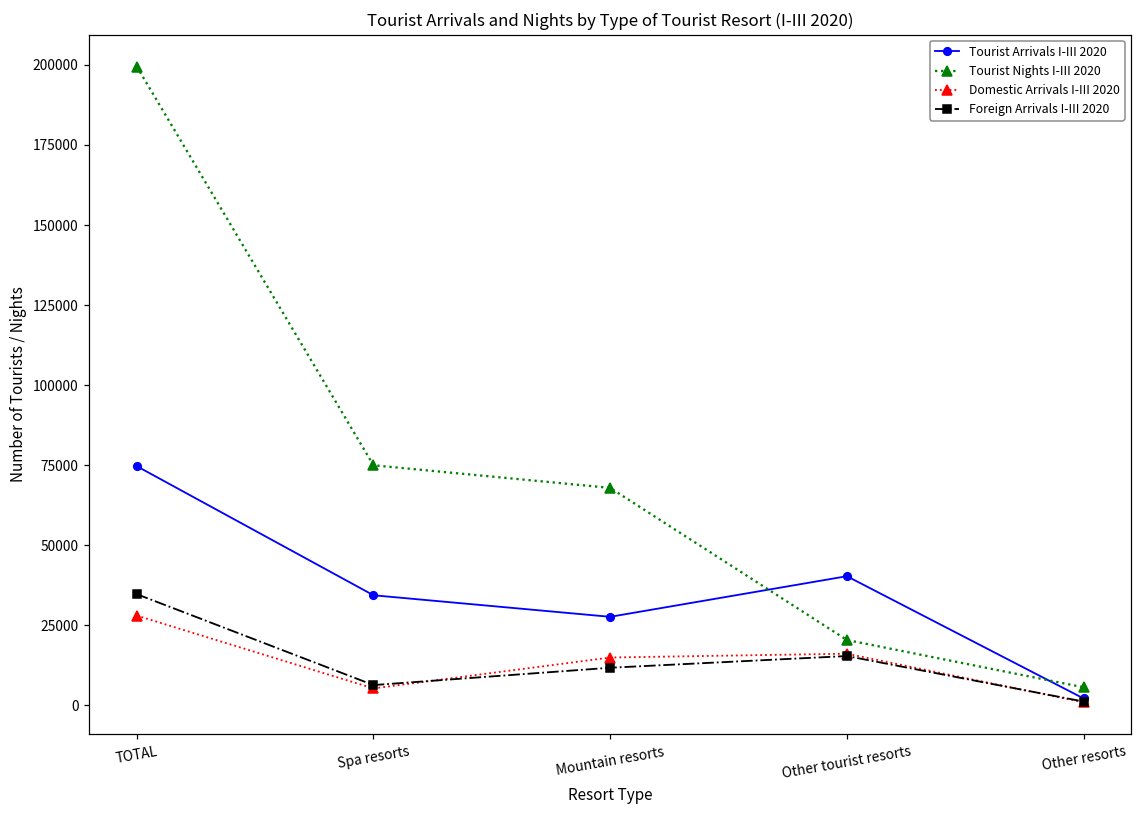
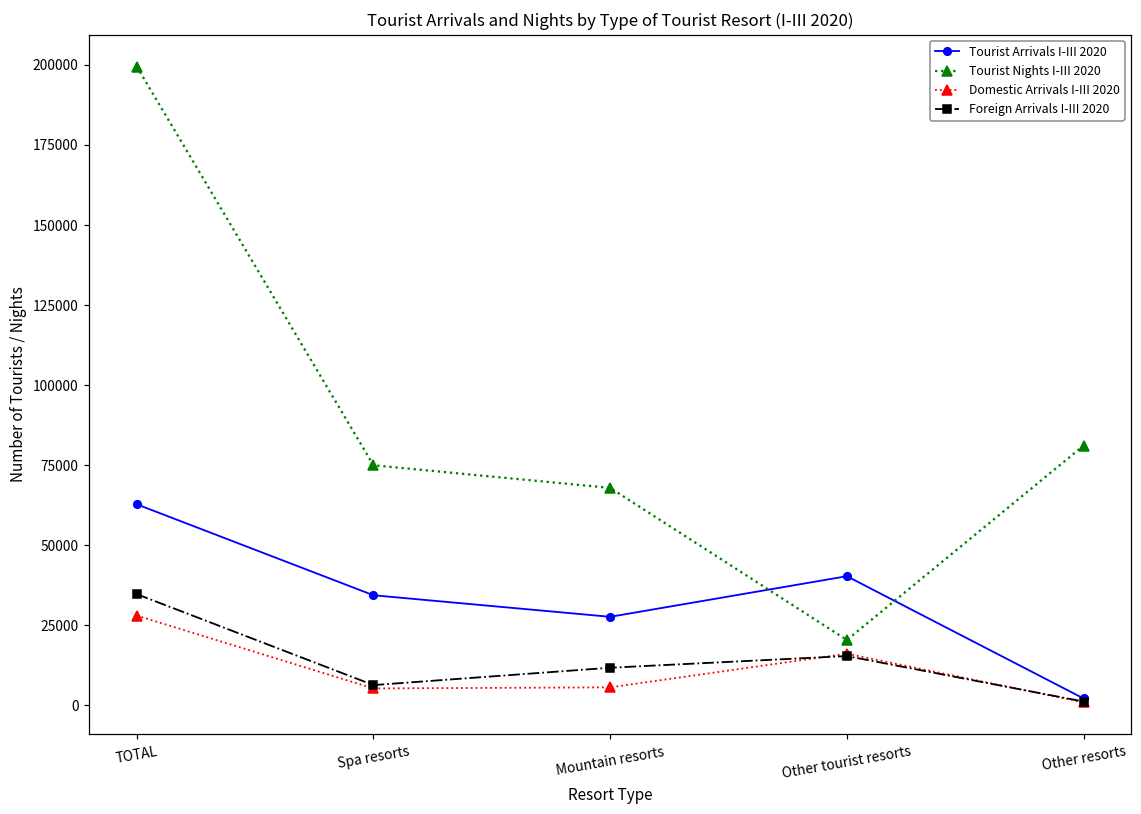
  {
    "Tourist Arrivals I-III 2020": {
-     "TOTAL": 75000,
+     "TOTAL": 63000,
      "Spa resorts": 34000,
      "Mountain resorts": 28000,
      "Other tourist resorts": 40000,
      "Other resorts": 2000
    },
    "Tourist Nights I-III 2020": {
      "TOTAL": 199000,
      "Spa resorts": 75000,
      "Mountain resorts": 68000,
      "Other tourist resorts": 20000,
-     "Other resorts": 6000
+     "Other resorts": 81000
    },
    "Domestic Arrivals I-III 2020": {
      "TOTAL": 28000,
      "Spa resorts": 5000,
-     "Mountain resorts": 15000
+     "Mountain resorts": 6000
    },
    "Foreign Arrivals I-III 2020": {
      "TOTAL": 35000,
      "Spa resorts": 6000,
      "Mountain resorts": 12000
    }
  }
